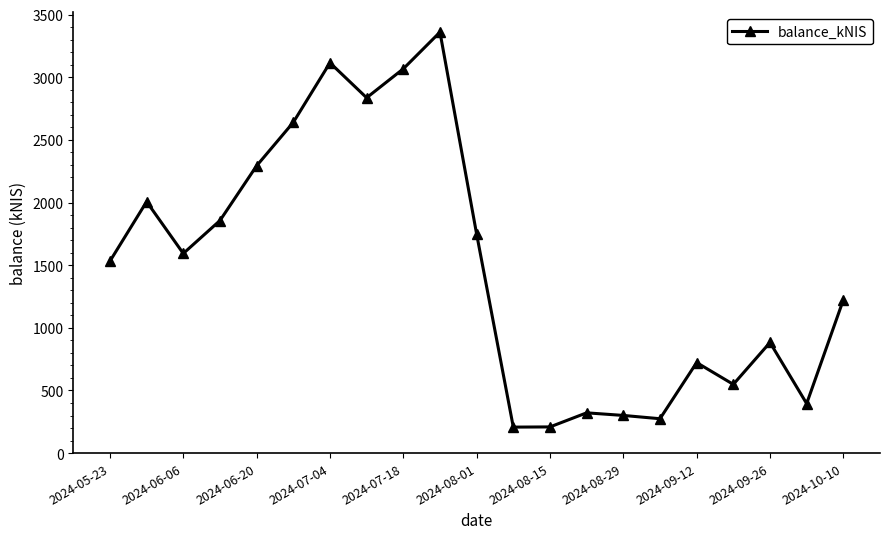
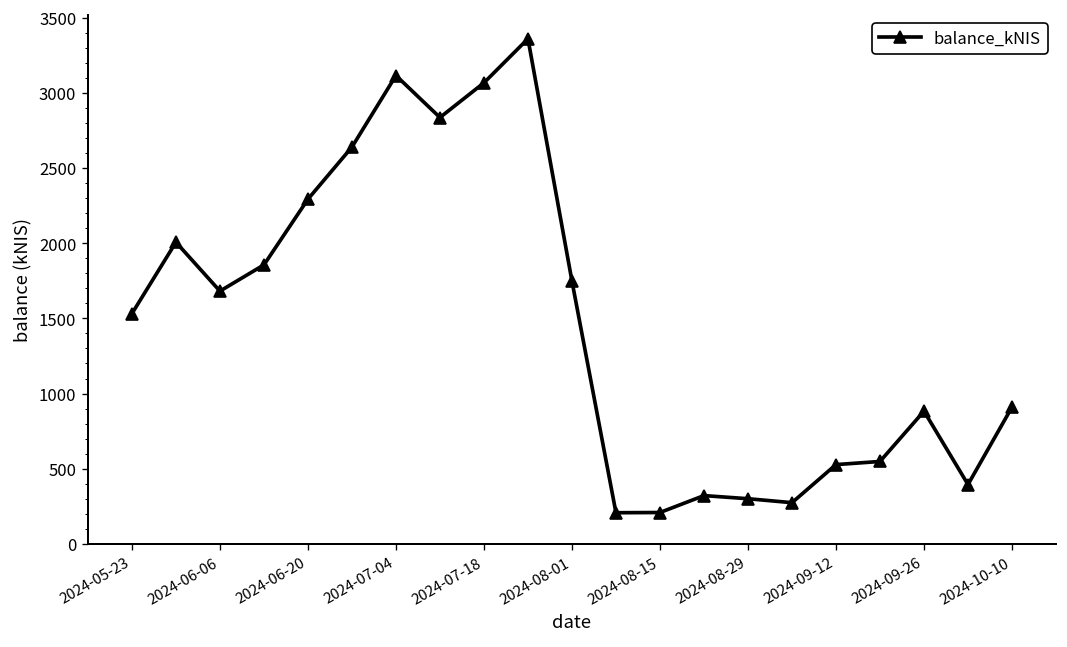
  {
    "2024-05-23": 1530,
-   "2024-06-06": 1590,
+   "2024-06-06": 1680,
    "2024-06-20": 2290,
    "2024-07-04": 3120,
    "2024-07-18": 3070,
    "2024-08-01": 1750,
    "2024-08-15": 210,
    "2024-08-29": 300,
-   "2024-09-12": 720,
+   "2024-09-12": 530,
    "2024-09-26": 880,
-   "2024-10-10": 1220
+   "2024-10-10": 910
  }
